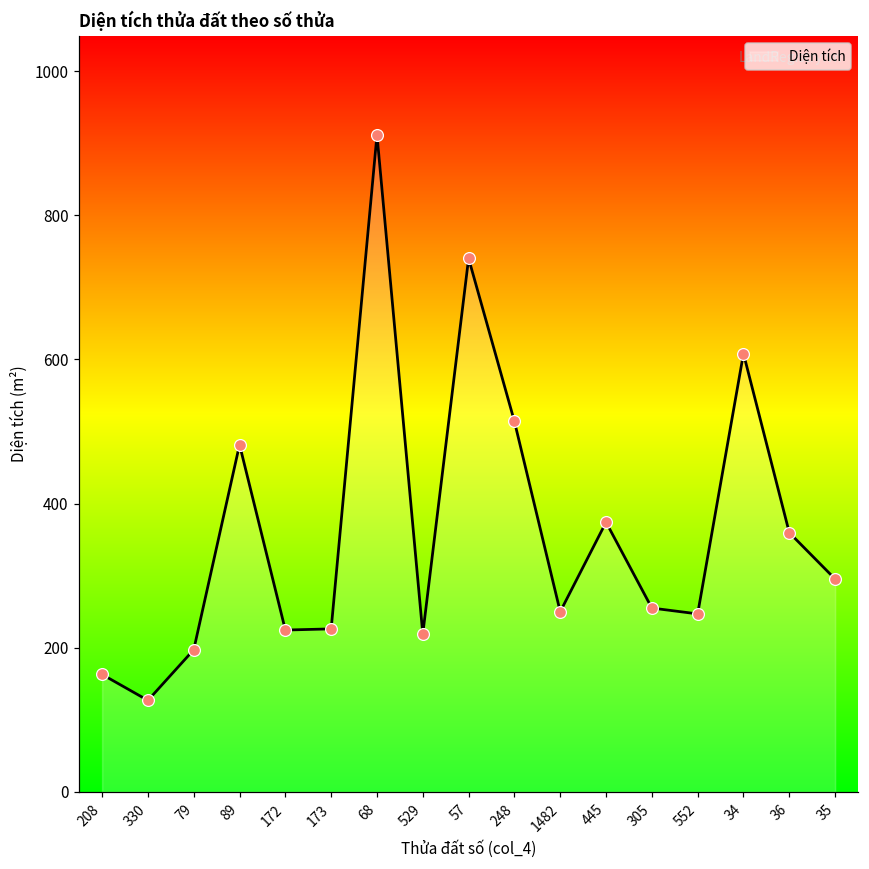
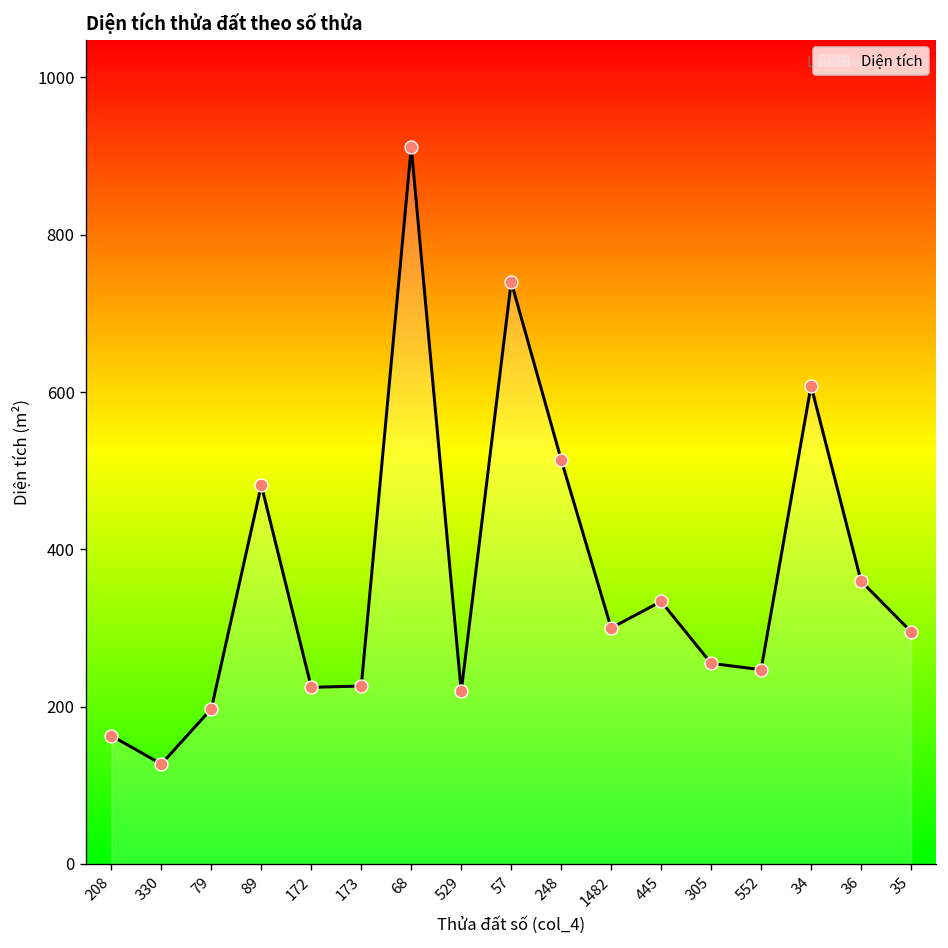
  {
    "208": 160,
    "330": 130,
    "79": 200,
    "89": 480,
    "172": 220,
    "173": 230,
    "68": 910,
    "529": 220,
    "57": 740,
    "248": 510,
-   "1482": 250,
-   "445": 370,
+   "1482": 300,
+   "445": 330,
    "305": 260,
    "552": 250,
    "34": 610,
    "36": 360,
    "35": 300
  }
